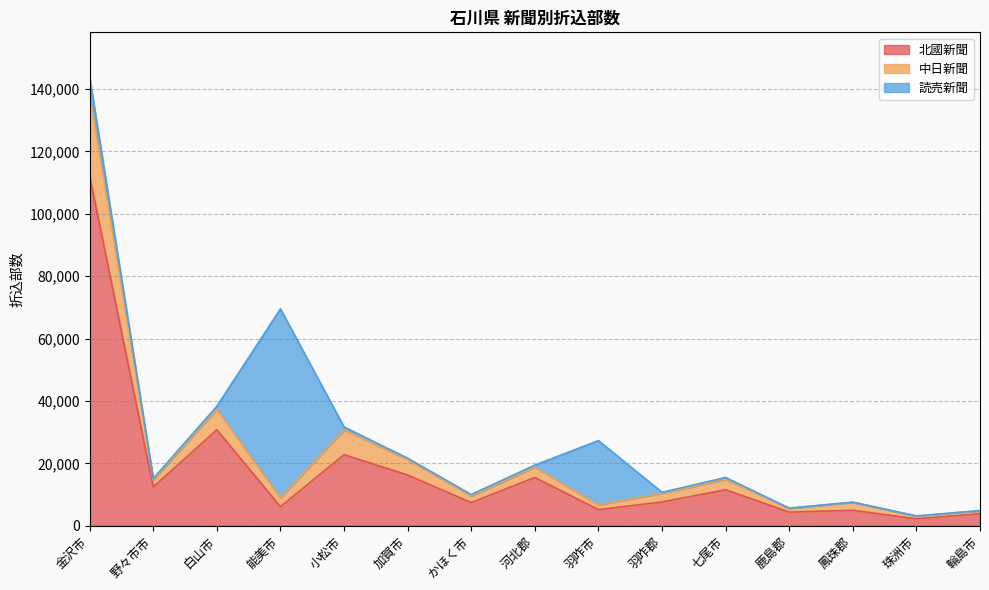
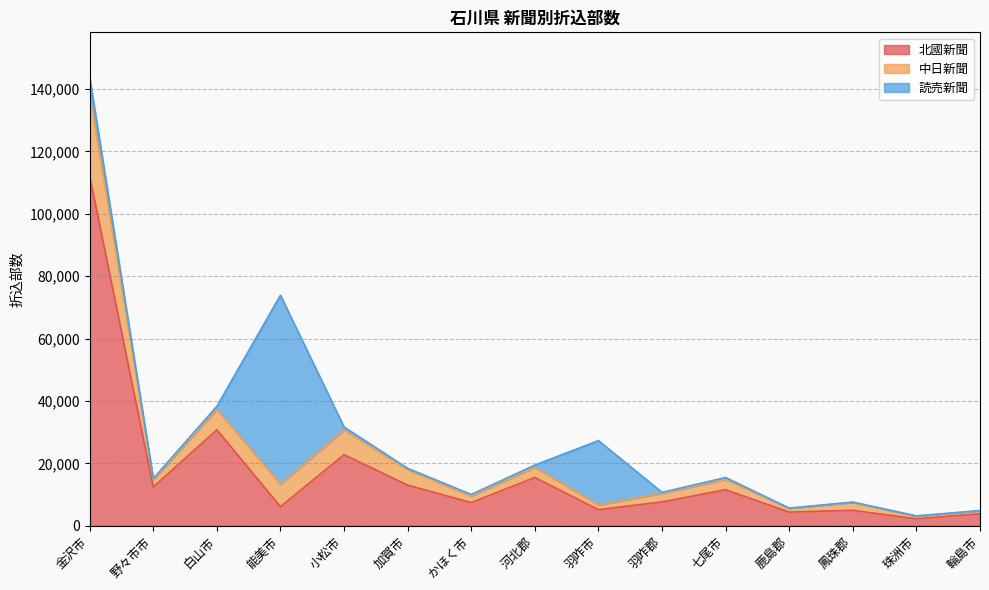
  {
    "北國新聞": {
      "金沢市": "112,000",
      "野々市市": "12,000",
      "白山市": "31,000",
      "能美市": "6,000",
      "小松市": "23,000",
-     "加賀市": "16,000",
+     "加賀市": "13,000",
      "かほく市": "7,000",
      "河北郡": "15,000",
      "羽咋市": "5,000",
      "羽咋郡": "8,000",
      "七尾市": "12,000",
      "鹿島郡": "4,000",
      "鳳珠郡": "5,000",
      "珠洲市": "2,000",
      "輪島市": "4,000"
    },
    "中日新聞": {
      "金沢市": "26,000",
      "白山市": "7,000",
-     "能美市": "3,000",
+     "能美市": "7,000",
      "小松市": "8,000",
      "羽咋市": "2,000"
    },
    "読売新聞": {
      "金沢市": "5,000",
      "白山市": "1,000",
      "能美市": "61,000",
      "小松市": "1,000",
      "羽咋市": "21,000"
    }
  }
